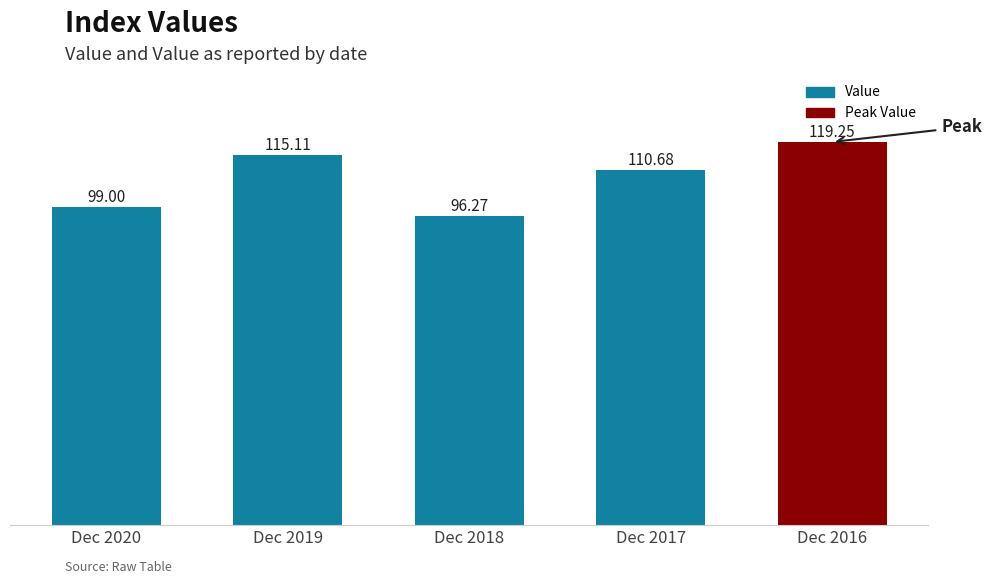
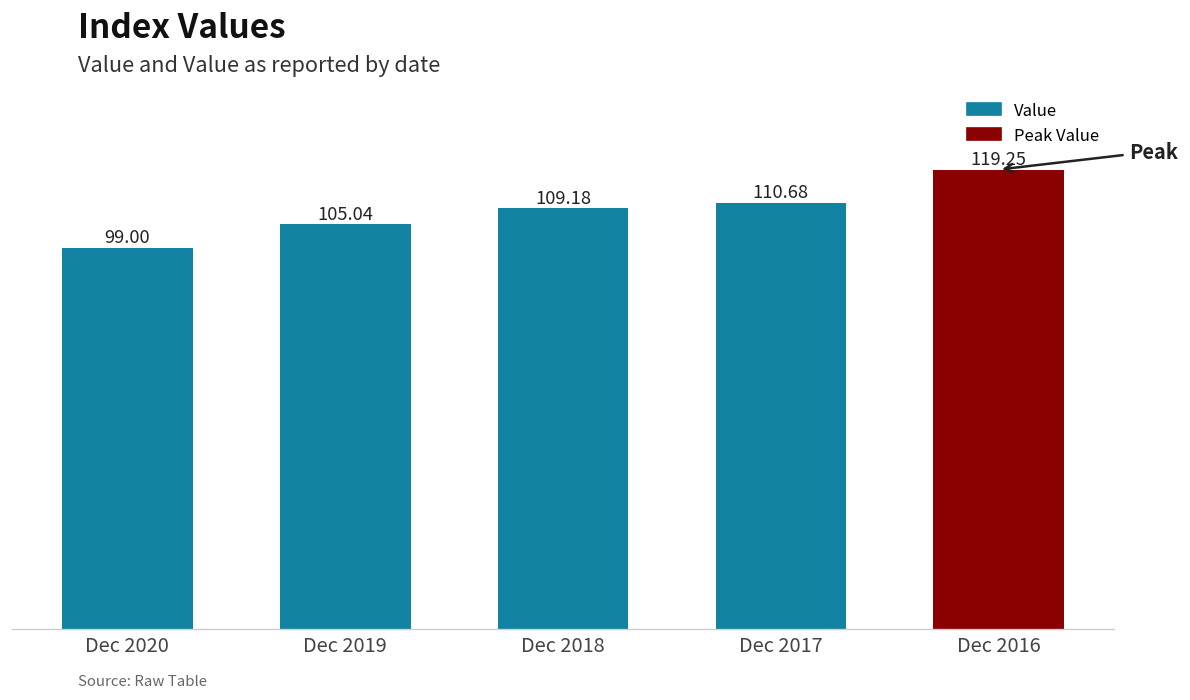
  {
    "Dec 2020": 99.00,
-   "Dec 2019": 115.11,
-   "Dec 2018": 96.27,
+   "Dec 2019": 105.04,
+   "Dec 2018": 109.18,
    "Dec 2017": 110.68
  }
